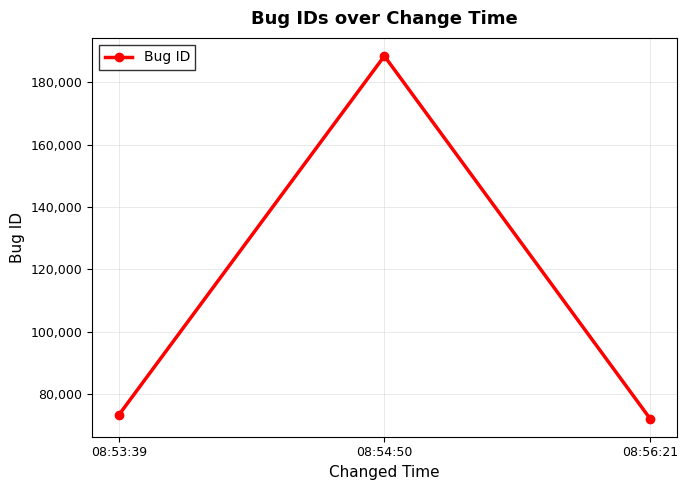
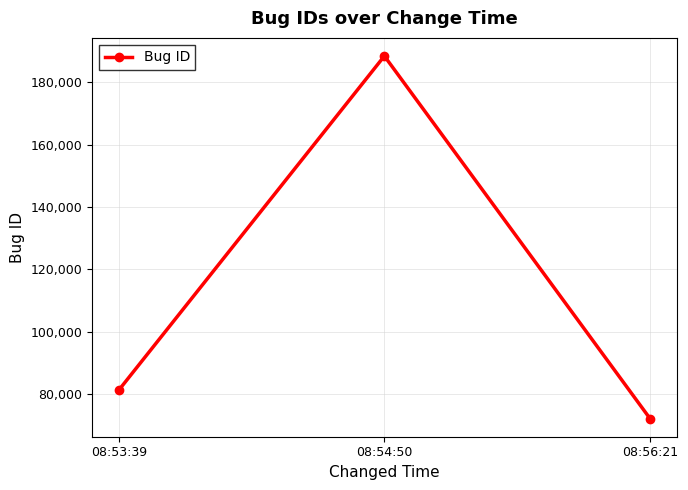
  {
-   "08:53:39": "73,000",
+   "08:53:39": "81,000",
    "08:54:50": "188,000",
    "08:56:21": "72,000"
  }
